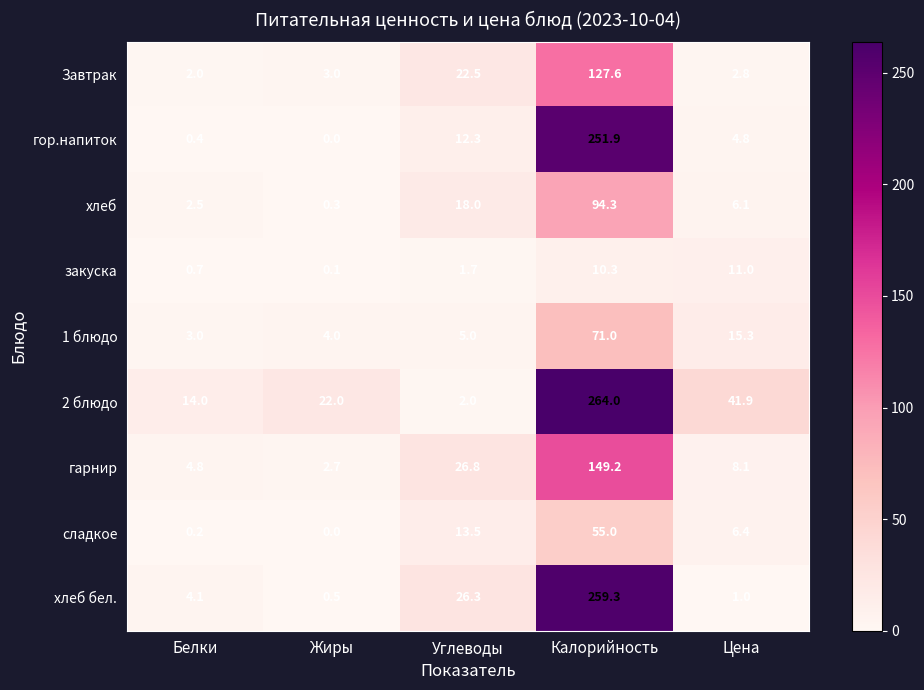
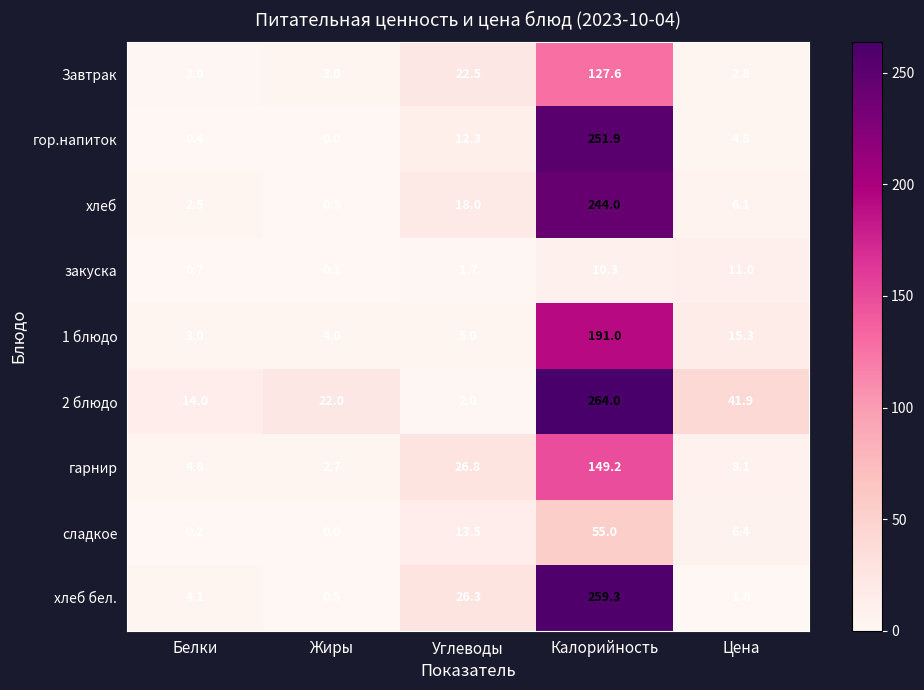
  {
    "Завтрак": {
      "Калорийность": 127.6
    },
    "гор.напиток": {
      "Калорийность": 251.9
    },
    "хлеб": {
-     "Калорийность": 94.3
+     "Калорийность": 244.0
    },
    "1 блюдо": {
-     "Калорийность": 71.0
+     "Калорийность": 191.0
    },
    "2 блюдо": {
      "Калорийность": 264.0
    },
    "гарнир": {
      "Калорийность": 149.2
    },
    "сладкое": {
      "Калорийность": 55.0
    },
    "хлеб бел.": {
      "Калорийность": 259.3
    }
  }
